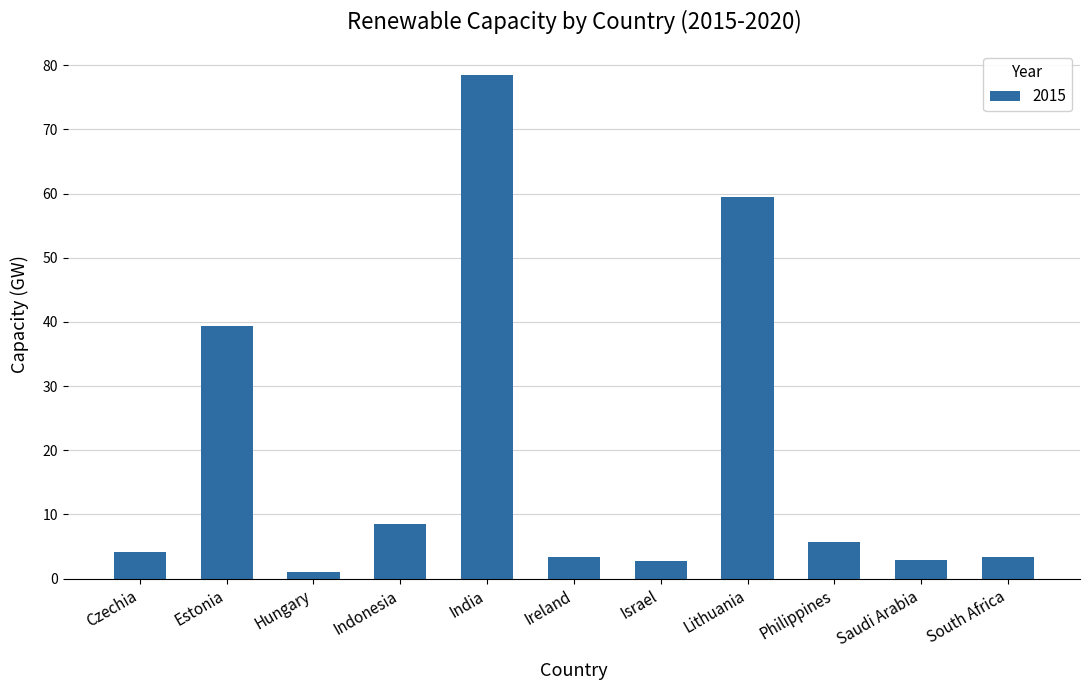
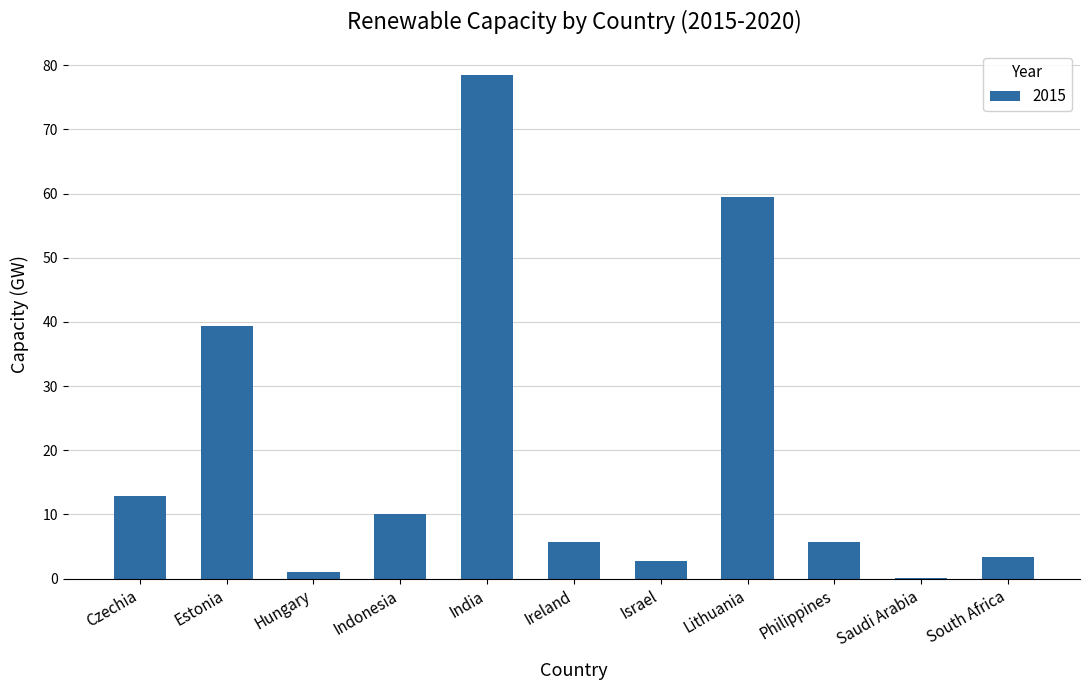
  {
-   "Czechia": 4,
+   "Czechia": 13,
    "Estonia": 39,
    "Hungary": 1,
-   "Indonesia": 9,
+   "Indonesia": 10,
    "India": 78,
-   "Ireland": 3,
+   "Ireland": 6,
    "Israel": 3,
    "Lithuania": 60,
    "Philippines": 6,
-   "Saudi Arabia": 3,
+   "Saudi Arabia": 0,
    "South Africa": 3
  }
